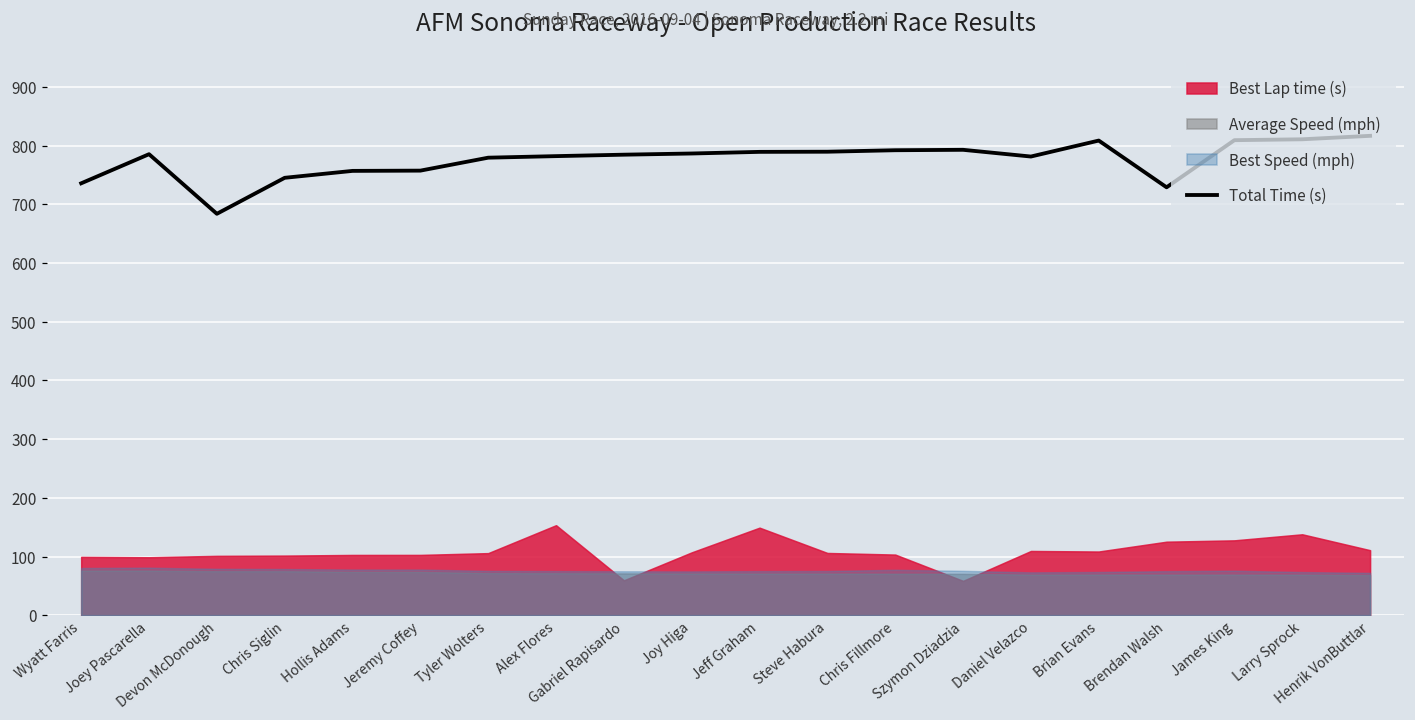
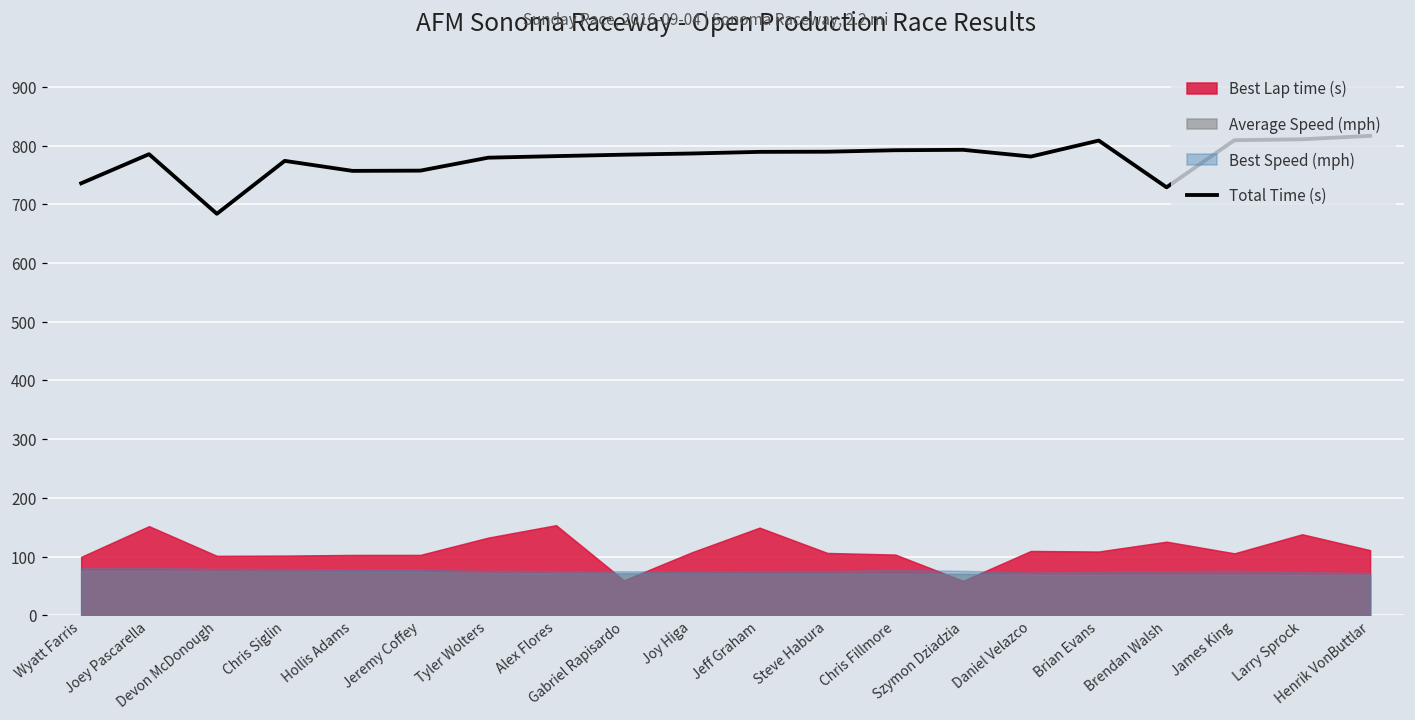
  {
    "Total Time (s)": {
      "Wyatt Farris": 740,
      "Joey Pascarella": 790,
      "Devon McDonough": 680,
-     "Chris Siglin": 750,
+     "Chris Siglin": 770,
      "Hollis Adams": 760,
      "Jeremy Coffey": 760,
      "Tyler Wolters": 780,
      "Alex Flores": 780,
      "Gabriel Rapisardo": 780,
      "Joy Higa": 790,
      "Jeff Graham": 790,
      "Steve Habura": 790,
      "Chris Fillmore": 790,
      "Szymon Dziadzia": 790,
      "Daniel Velazco": 780,
      "Brian Evans": 810,
      "Brendan Walsh": 730
    },
    "Best Lap time (s)": {
      "Wyatt Farris": 100,
-     "Joey Pascarella": 100,
+     "Joey Pascarella": 150,
      "Devon McDonough": 100,
      "Chris Siglin": 100,
      "Hollis Adams": 100,
      "Jeremy Coffey": 100,
-     "Tyler Wolters": 110,
+     "Tyler Wolters": 130,
      "Alex Flores": 150,
      "Gabriel Rapisardo": 60,
      "Joy Higa": 110,
      "Jeff Graham": 150,
      "Steve Habura": 110,
      "Chris Fillmore": 100,
      "Szymon Dziadzia": 60,
      "Daniel Velazco": 110,
      "Brian Evans": 110,
      "Brendan Walsh": 130,
-     "James King": 130,
+     "James King": 110,
      "Larry Sprock": 140,
      "Henrik VonButtlar": 110
    },
    "Average Speed (mph)": {
      "Joey Pascarella": 80,
      "Chris Fillmore": 70,
      "Szymon Dziadzia": 70,
      "Brendan Walsh": 70,
      "James King": 70
    },
    "Best Speed (mph)": {
      "Joey Pascarella": 80,
      "Chris Fillmore": 80,
      "Szymon Dziadzia": 80,
      "Brendan Walsh": 70,
      "James King": 80
    }
  }
